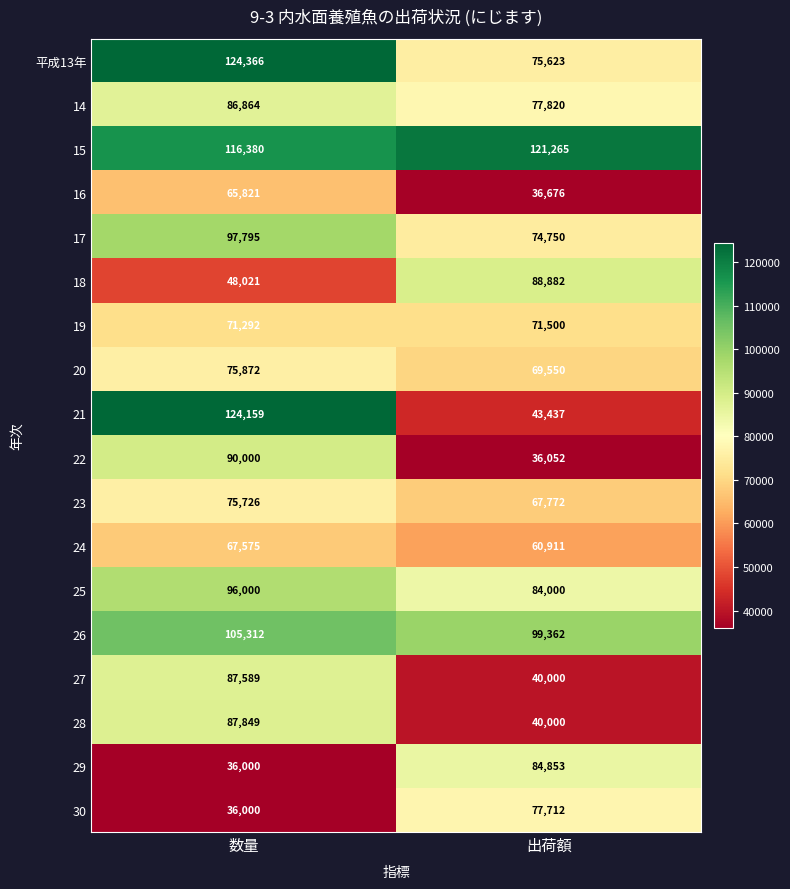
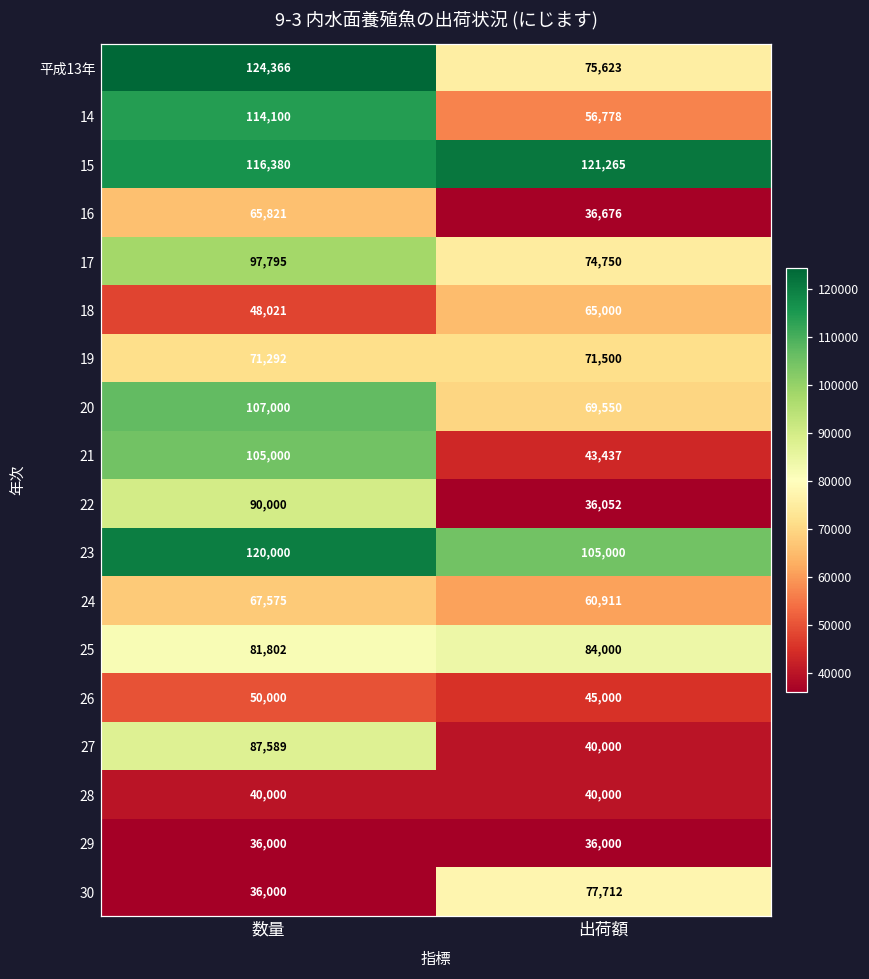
  {
    "平成13年": {
      "数量": "124,366",
      "出荷額": "75,623"
    },
    "14": {
-     "数量": "86,864",
-     "出荷額": "77,820"
+     "数量": "114,100",
+     "出荷額": "56,778"
    },
    "15": {
      "数量": "116,380",
      "出荷額": "121,265"
    },
    "16": {
      "数量": "65,821",
      "出荷額": "36,676"
    },
    "17": {
      "数量": "97,795",
      "出荷額": "74,750"
    },
    "18": {
      "数量": "48,021",
-     "出荷額": "88,882"
+     "出荷額": "65,000"
    },
    "19": {
      "数量": "71,292",
      "出荷額": "71,500"
    },
    "20": {
-     "数量": "75,872",
+     "数量": "107,000",
      "出荷額": "69,550"
    },
    "21": {
-     "数量": "124,159",
+     "数量": "105,000",
      "出荷額": "43,437"
    },
    "22": {
      "数量": "90,000",
      "出荷額": "36,052"
    },
    "23": {
-     "数量": "75,726",
-     "出荷額": "67,772"
+     "数量": "120,000",
+     "出荷額": "105,000"
    },
    "24": {
      "数量": "67,575",
      "出荷額": "60,911"
    },
    "25": {
-     "数量": "96,000",
+     "数量": "81,802",
      "出荷額": "84,000"
    },
    "26": {
-     "数量": "105,312",
-     "出荷額": "99,362"
+     "数量": "50,000",
+     "出荷額": "45,000"
    },
    "27": {
      "数量": "87,589",
      "出荷額": "40,000"
    },
    "28": {
-     "数量": "87,849",
+     "数量": "40,000",
      "出荷額": "40,000"
    },
    "29": {
      "数量": "36,000",
-     "出荷額": "84,853"
+     "出荷額": "36,000"
    },
    "30": {
      "数量": "36,000",
      "出荷額": "77,712"
    }
  }
